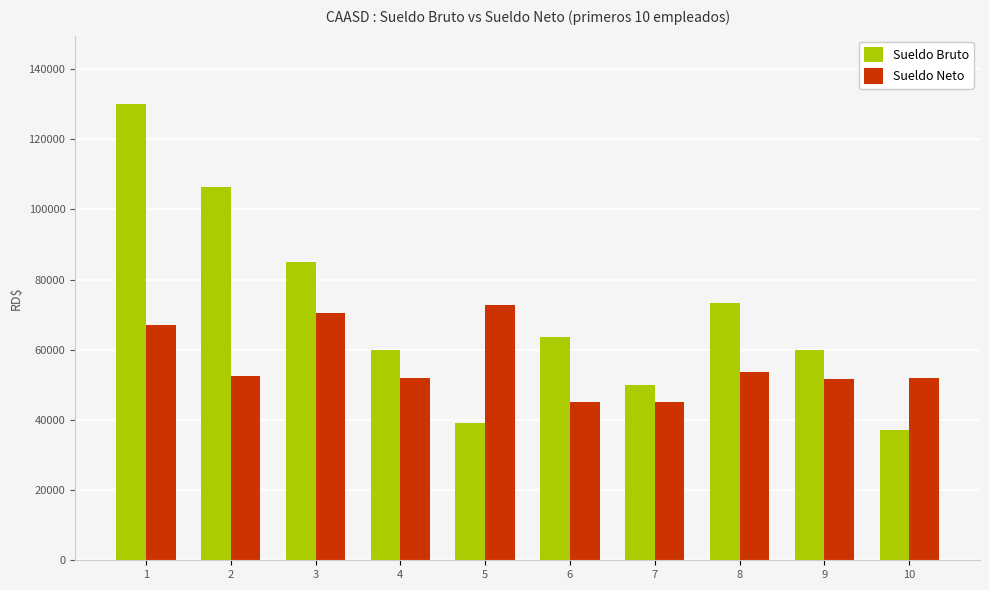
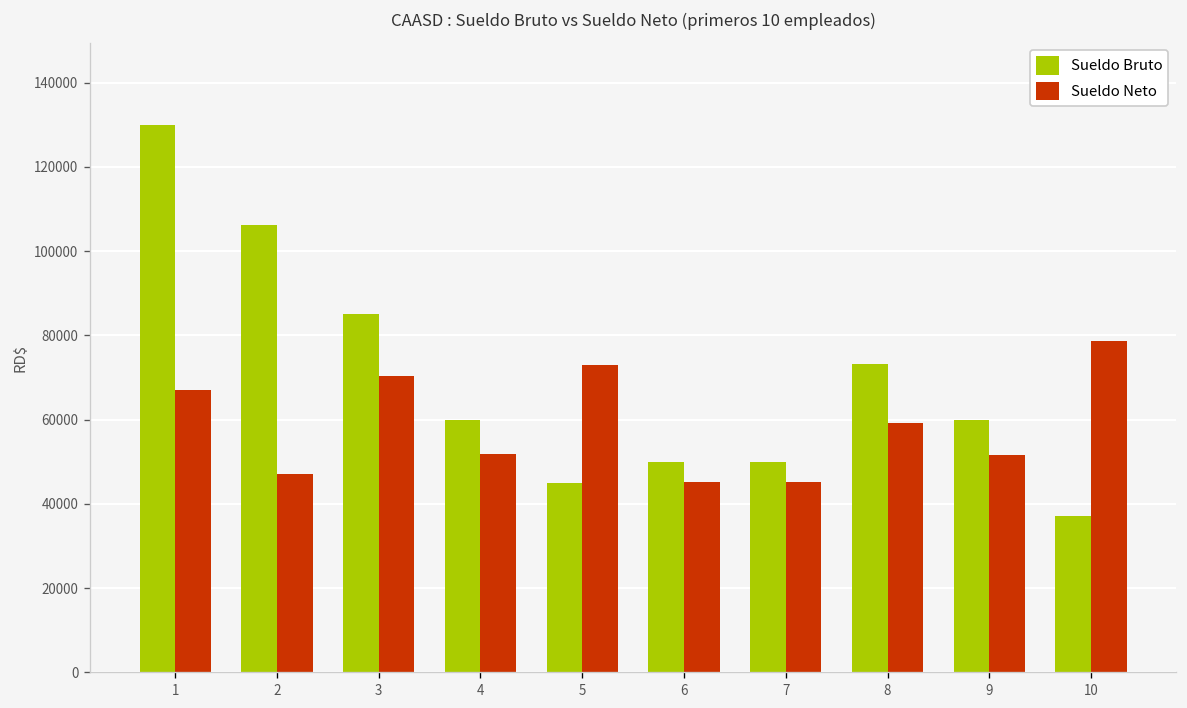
  {
    "Sueldo Bruto": {
      "1": 130000,
      "2": 106000,
      "3": 85000,
      "4": 60000,
-     "5": 39000,
-     "6": 63000,
+     "5": 45000,
+     "6": 50000,
      "7": 50000,
      "8": 73000,
      "9": 60000,
      "10": 37000
    },
    "Sueldo Neto": {
      "1": 67000,
-     "2": 52000,
+     "2": 47000,
      "3": 70000,
      "4": 52000,
      "5": 73000,
      "6": 45000,
      "7": 45000,
-     "8": 54000,
+     "8": 59000,
      "9": 52000,
-     "10": 52000
+     "10": 79000
    }
  }
